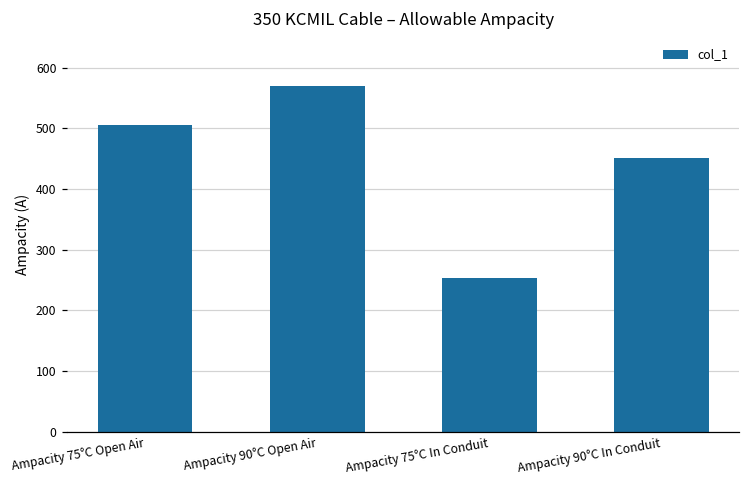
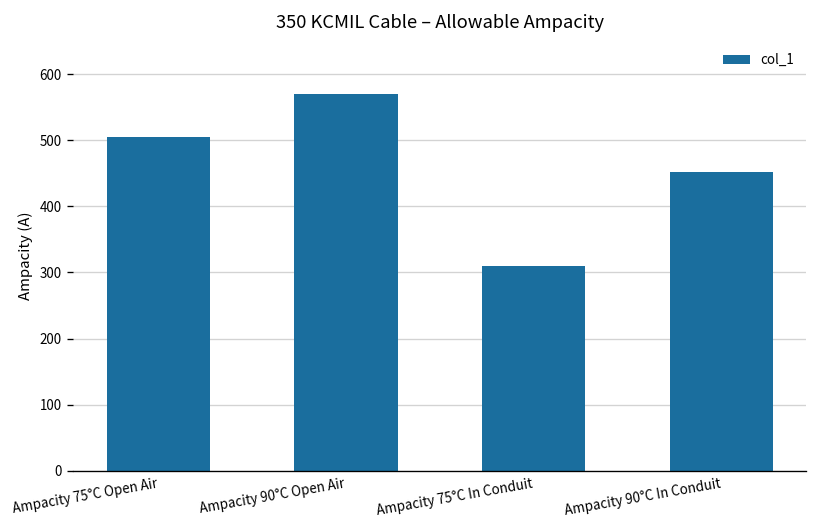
  {
    "Ampacity 75°C Open Air": 510,
    "Ampacity 90°C Open Air": 570,
-   "Ampacity 75°C In Conduit": 250,
+   "Ampacity 75°C In Conduit": 310,
    "Ampacity 90°C In Conduit": 450
  }
